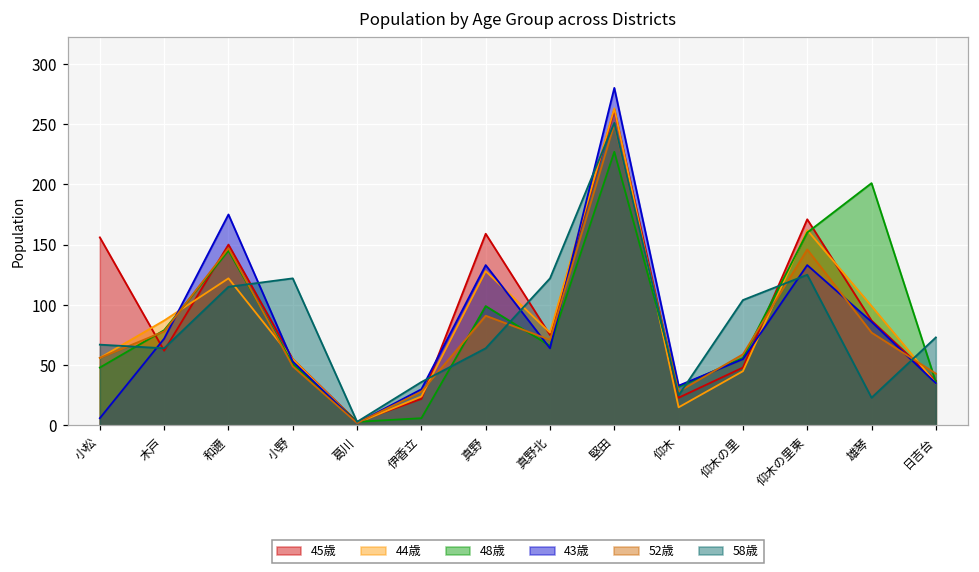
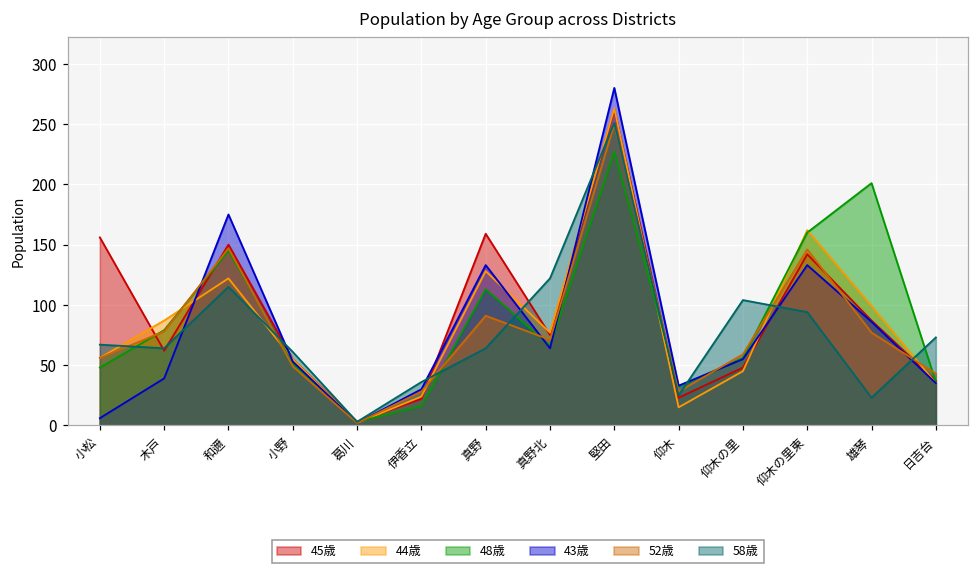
  {
    "45歳": {
      "小松": 156,
      "和邇": 150,
      "真野": 159,
      "仰木の里": 48,
-     "仰木の里東": 171
+     "仰木の里東": 142
    },
    "48歳": {
      "小松": 48,
-     "伊香立": 6,
-     "真野": 99,
+     "伊香立": 16,
+     "真野": 113,
      "堅田": 227,
      "雄琴": 201
    },
    "43歳": {
      "小松": 6,
-     "木戸": 72,
+     "木戸": 39,
      "和邇": 175,
      "真野": 133,
      "堅田": 280,
      "仰木の里東": 133
    },
    "58歳": {
      "小松": 67,
      "和邇": 115,
-     "小野": 122,
+     "小野": 61,
      "伊香立": 36,
      "真野": 64,
      "真野北": 122,
      "仰木の里": 104,
-     "仰木の里東": 125,
+     "仰木の里東": 94,
      "雄琴": 23,
      "日吉台": 73
    }
  }
